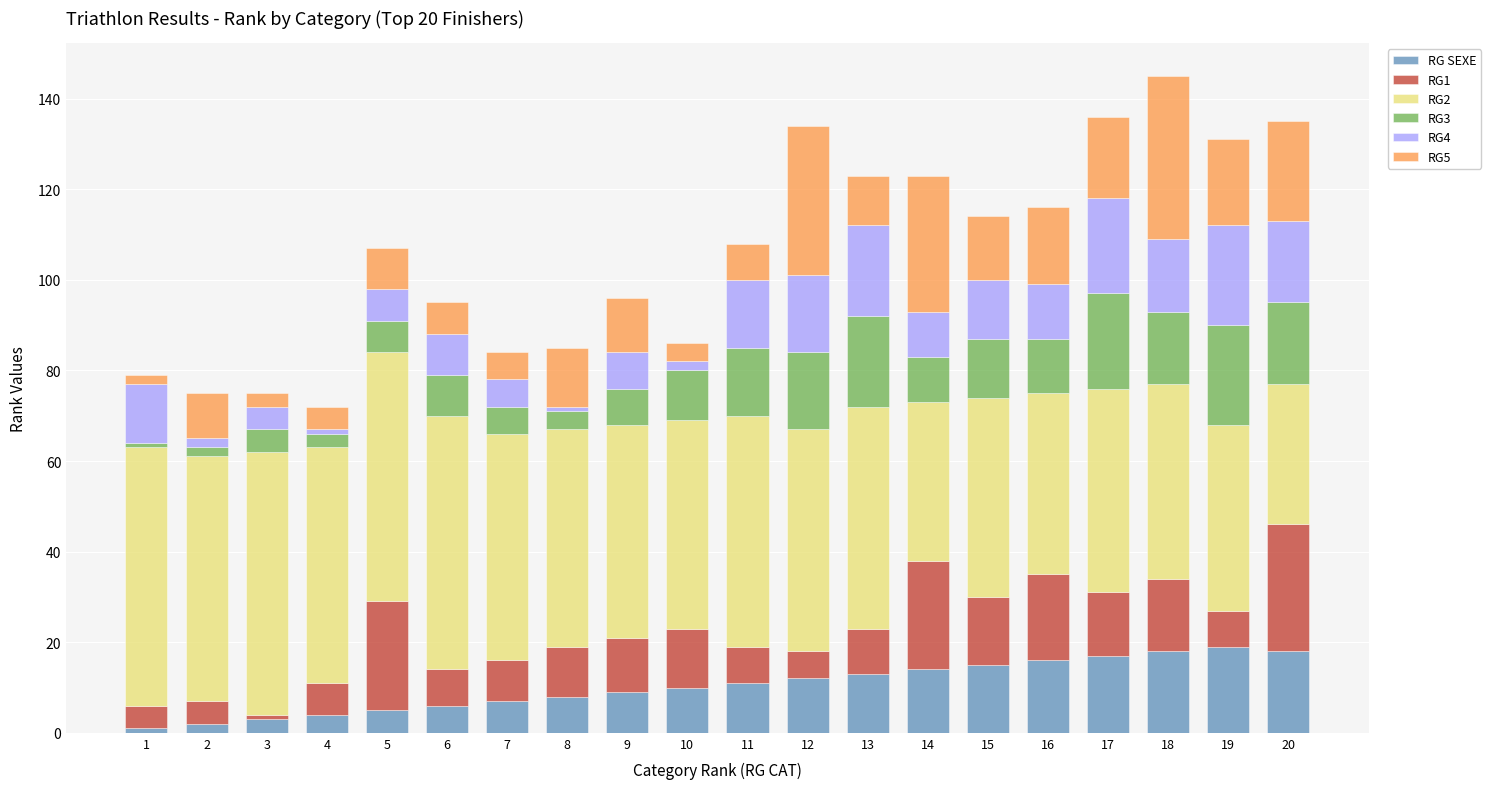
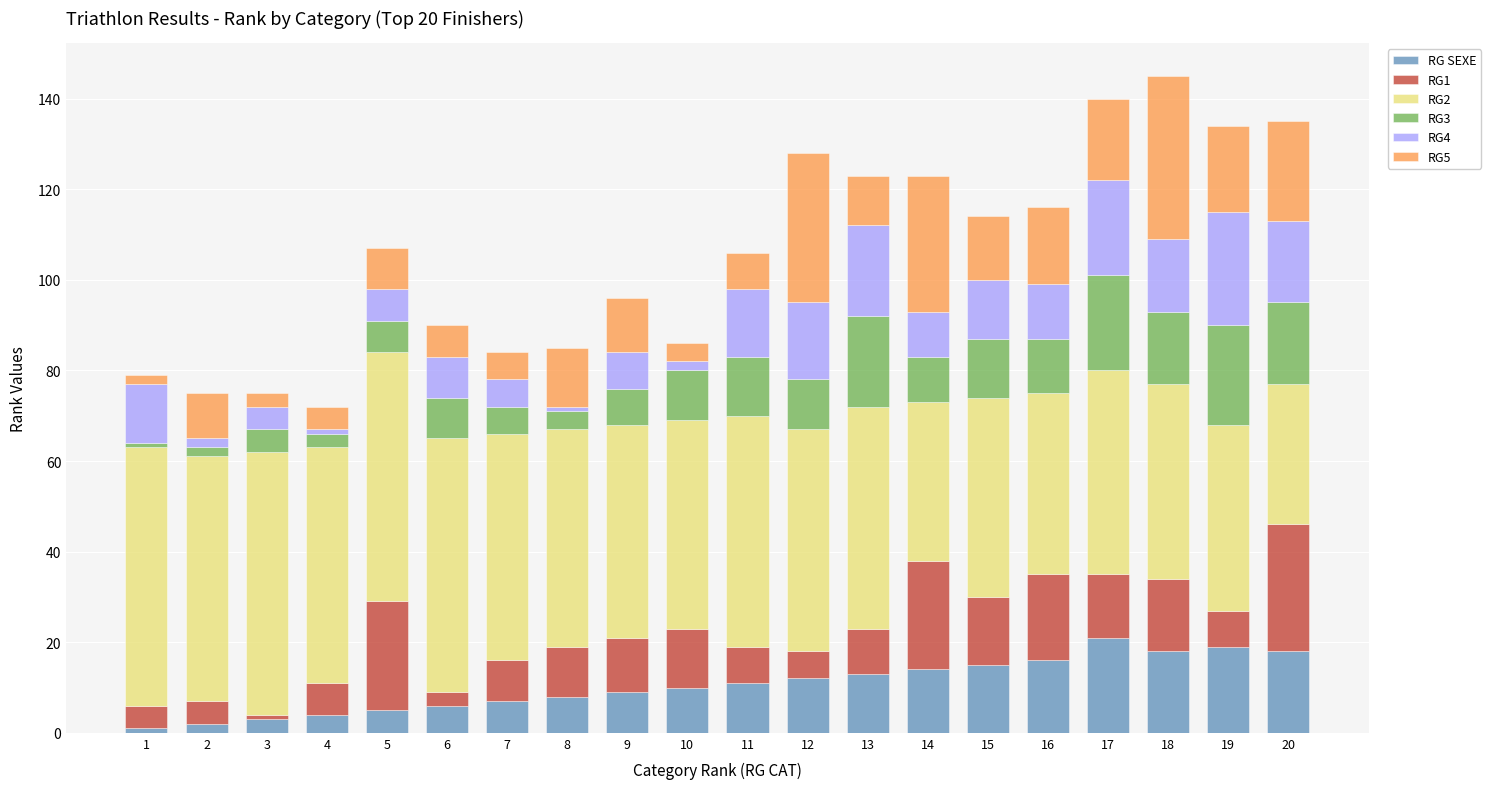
  {
    "RG SEXE": {
      "1": 1,
      "2": 2,
      "3": 3,
      "4": 4,
      "5": 5,
      "6": 6,
      "7": 7,
      "8": 8,
      "9": 9,
      "10": 10,
      "11": 11,
      "12": 12,
      "13": 13,
      "14": 14,
      "15": 15,
      "16": 16,
-     "17": 17,
+     "17": 21,
      "18": 18,
      "19": 19,
      "20": 18
    },
    "RG1": {
      "1": 5,
      "2": 5,
      "3": 1,
      "4": 7,
      "5": 24,
-     "6": 8,
+     "6": 3,
      "7": 9,
      "8": 11,
      "9": 12,
      "10": 13,
      "11": 8,
      "12": 6,
      "13": 10,
      "14": 24,
      "15": 15,
      "16": 19,
      "17": 14,
      "18": 16,
      "19": 8,
      "20": 28
    },
    "RG2": {
      "1": 57,
      "2": 54,
      "3": 58,
      "4": 52,
      "5": 55,
      "6": 56,
      "7": 50,
      "8": 48,
      "9": 47,
      "10": 46,
      "11": 51,
      "12": 49,
      "13": 49,
      "14": 35,
      "15": 44,
      "16": 40,
      "17": 45,
      "18": 43,
      "19": 41,
      "20": 31
    },
    "RG3": {
      "1": 1,
      "2": 2,
      "3": 5,
      "4": 3,
      "5": 7,
      "6": 9,
      "7": 6,
      "8": 4,
      "9": 8,
      "10": 11,
-     "11": 15,
-     "12": 17,
+     "11": 13,
+     "12": 11,
      "13": 20,
      "14": 10,
      "15": 13,
      "16": 12,
      "17": 21,
      "18": 16,
      "19": 22,
      "20": 18
    },
    "RG4": {
      "1": 13,
      "2": 2,
      "3": 5,
      "4": 1,
      "5": 7,
      "6": 9,
      "7": 6,
      "8": 1,
      "9": 8,
      "10": 2,
      "11": 15,
      "12": 17,
      "13": 20,
      "14": 10,
      "15": 13,
      "16": 12,
      "17": 21,
      "18": 16,
-     "19": 22,
+     "19": 25,
      "20": 18
    },
    "RG5": {
      "1": 2,
      "2": 10,
      "3": 3,
      "4": 5,
      "5": 9,
      "6": 7,
      "7": 6,
      "8": 13,
      "9": 12,
      "10": 4,
      "11": 8,
      "12": 33,
      "13": 11,
      "14": 30,
      "15": 14,
      "16": 17,
      "17": 18,
      "18": 36,
      "19": 19,
      "20": 22
    }
  }
